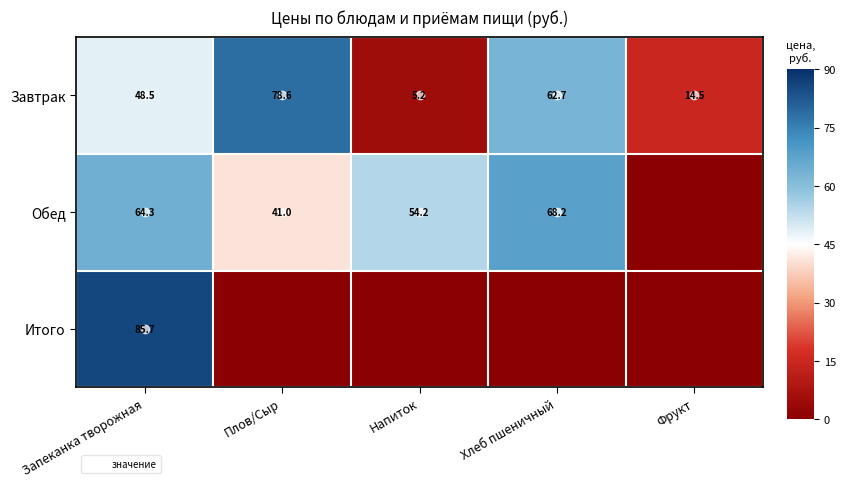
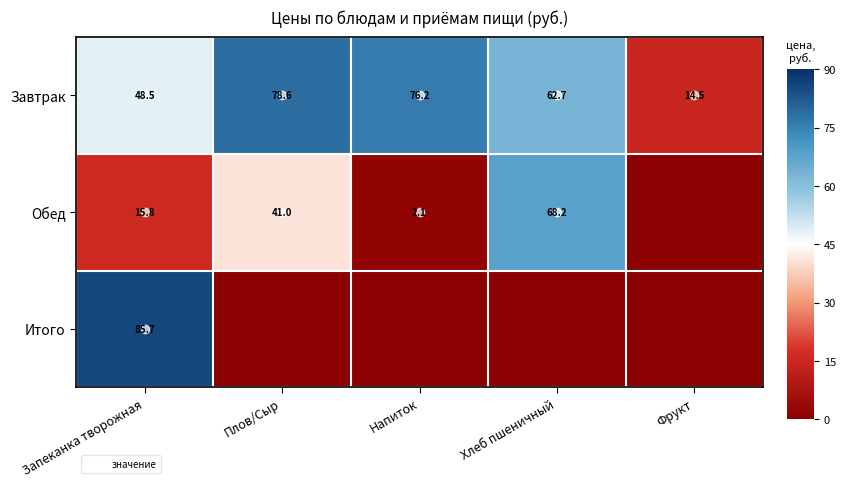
  {
    "Завтрак": {
-     "Напиток": 5.2
+     "Напиток": 76.2
    },
    "Обед": {
-     "Запеканка творожная": 64.3,
-     "Напиток": 54.2
+     "Запеканка творожная": 15.8,
+     "Напиток": 2.1
    }
  }
